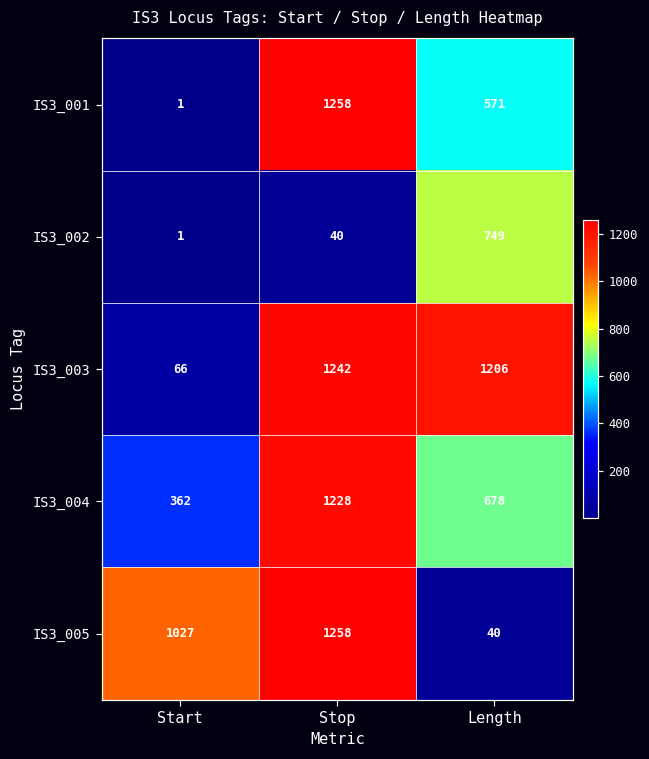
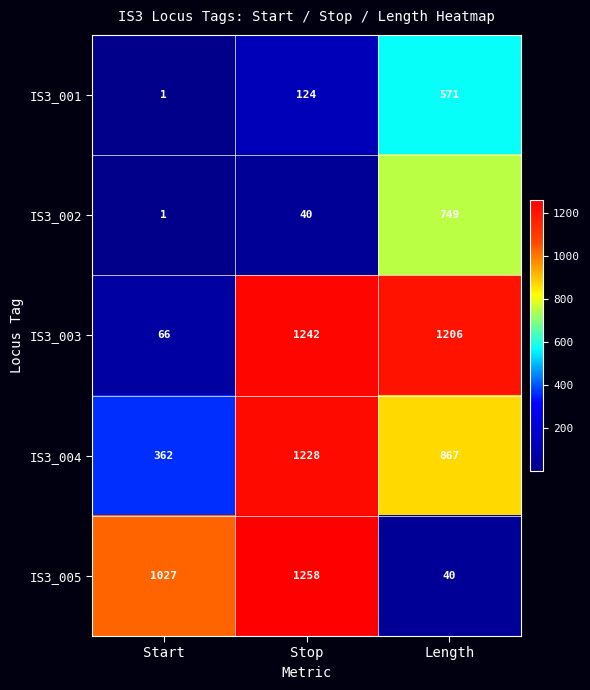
  {
    "IS3_001": {
      "Start": 1,
-     "Stop": 1258,
+     "Stop": 124,
      "Length": 571
    },
    "IS3_002": {
      "Start": 1,
      "Stop": 40,
      "Length": 749
    },
    "IS3_003": {
      "Start": 66,
      "Stop": 1242,
      "Length": 1206
    },
    "IS3_004": {
      "Start": 362,
      "Stop": 1228,
-     "Length": 678
+     "Length": 867
    },
    "IS3_005": {
      "Start": 1027,
      "Stop": 1258,
      "Length": 40
    }
  }
